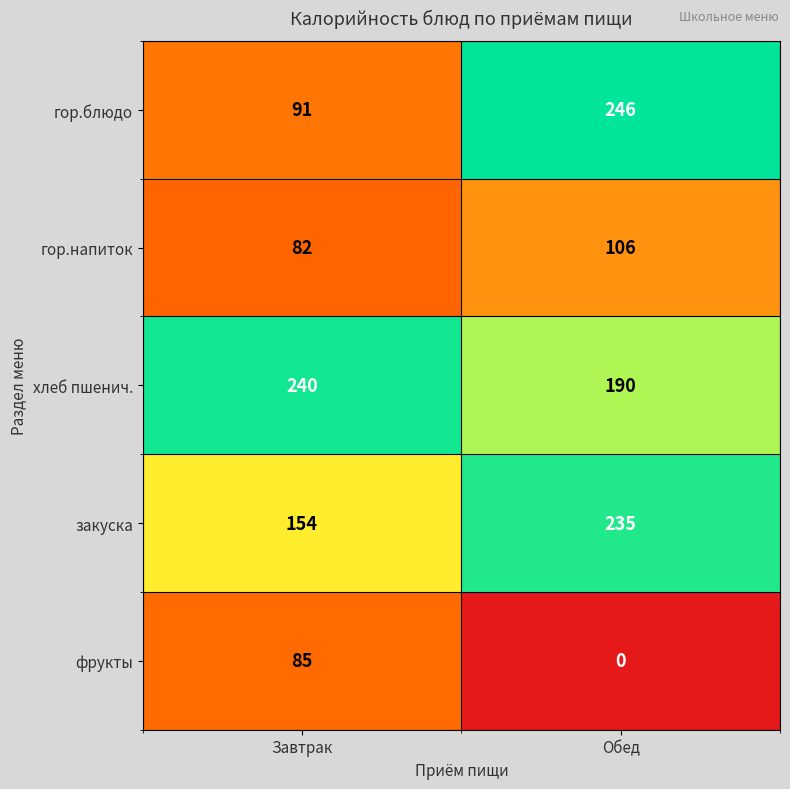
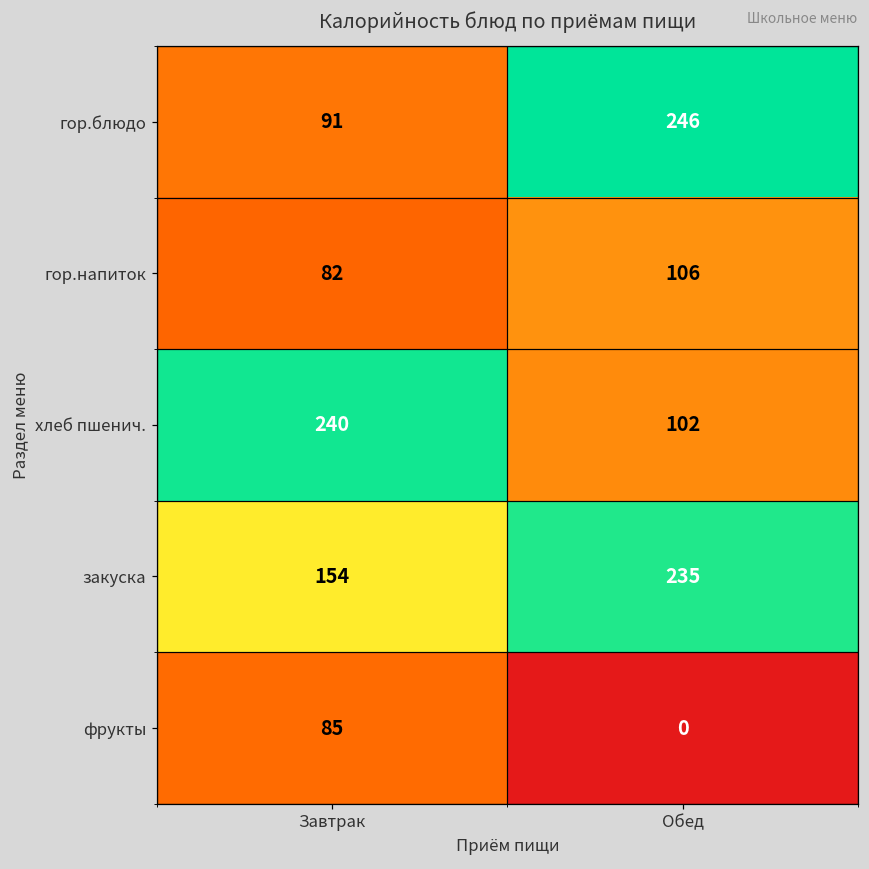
  {
    "гор.блюдо": {
      "Завтрак": 91,
      "Обед": 246
    },
    "гор.напиток": {
      "Завтрак": 82,
      "Обед": 106
    },
    "хлеб пшенич.": {
      "Завтрак": 240,
-     "Обед": 190
+     "Обед": 102
    },
    "закуска": {
      "Завтрак": 154,
      "Обед": 235
    },
    "фрукты": {
      "Завтрак": 85,
      "Обед": 0
    }
  }
